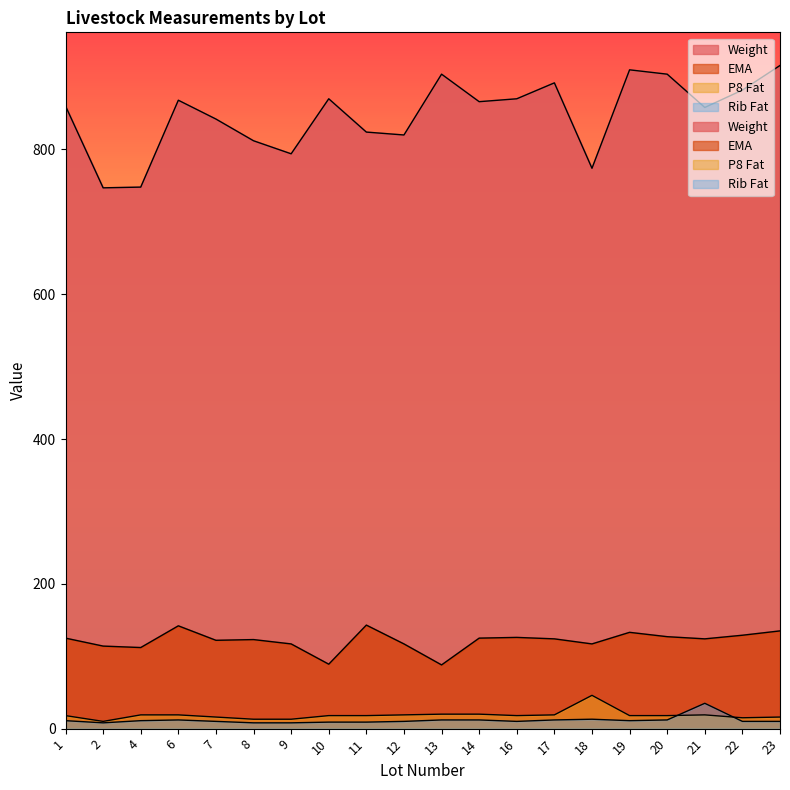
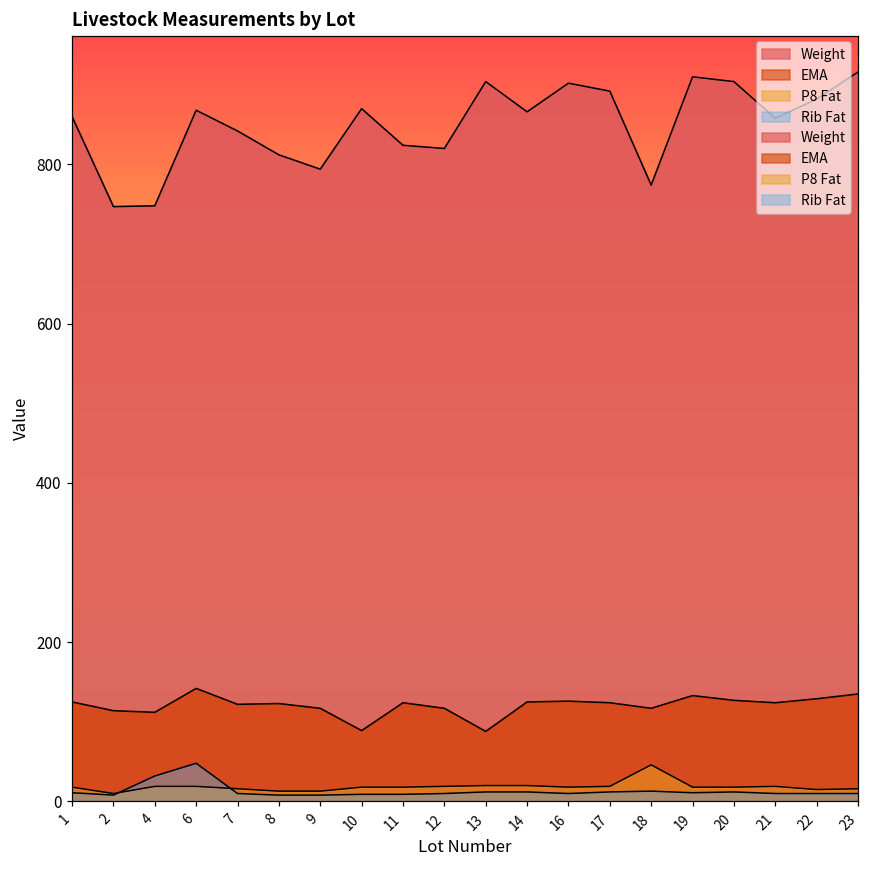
  {
    "Weight": {
      "1": 860,
      "2": 750,
      "4": 750,
      "6": 870,
      "7": 840,
      "8": 810,
      "9": 790,
      "10": 870,
      "11": 820,
      "12": 820,
      "13": 900,
      "14": 870,
-     "16": 870,
+     "16": 900,
      "17": 890,
      "18": 770,
      "19": 910,
      "20": 900,
      "23": 920
    },
    "EMA": {
      "1": 130,
      "2": 110,
      "4": 110,
      "6": 140,
      "7": 120,
      "8": 120,
      "9": 120,
      "10": 90,
-     "11": 140,
+     "11": 120,
      "12": 120,
      "13": 90,
      "14": 130,
      "16": 130,
      "17": 120,
      "18": 120,
      "19": 130,
      "20": 130,
      "21": 120,
      "22": 130,
      "23": 140
    },
    "P8 Fat": {
      "1": 20,
      "4": 20,
      "6": 20,
      "7": 20,
      "8": 10,
      "9": 10,
      "10": 20,
      "11": 20,
      "12": 20,
      "13": 20,
      "14": 20,
      "16": 20,
      "17": 20,
      "18": 50,
      "19": 20,
      "20": 20,
      "21": 20,
      "22": 20,
      "23": 20
    },
    "Rib Fat": {
      "1": 10,
-     "4": 10,
-     "6": 10,
+     "4": 30,
+     "6": 50,
      "7": 10,
      "8": 10,
      "9": 10,
      "10": 10,
      "11": 10,
      "12": 10,
      "13": 10,
      "14": 10,
      "16": 10,
      "17": 10,
      "18": 10,
      "19": 10,
      "20": 10,
-     "21": 40,
+     "21": 10,
      "22": 10,
      "23": 10
    }
  }
